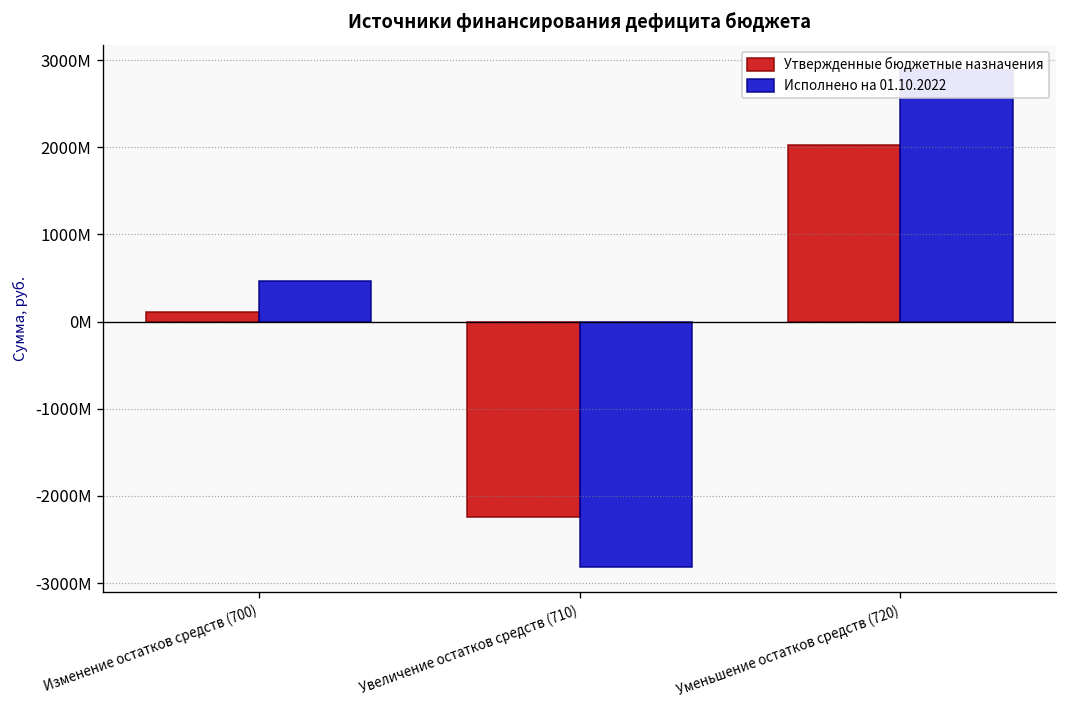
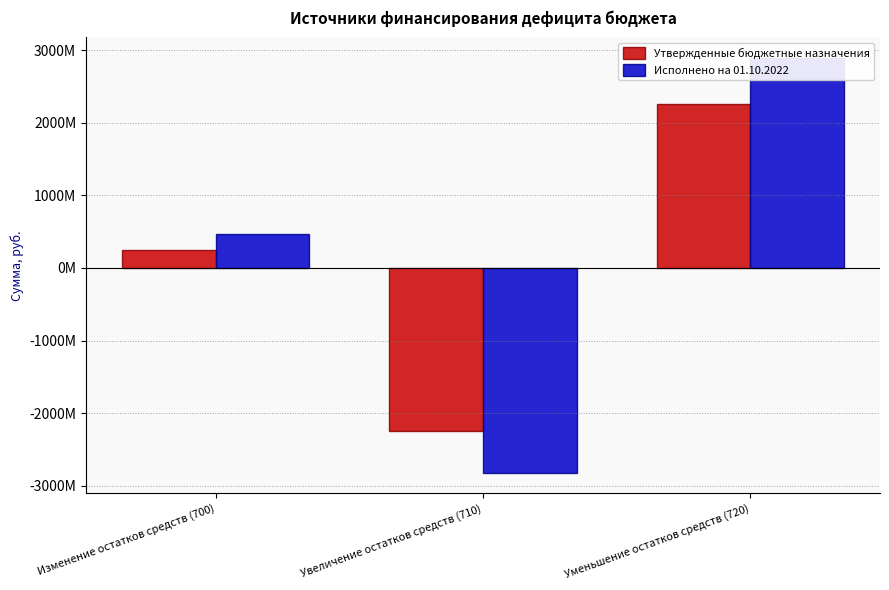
  {
    "Утвержденные бюджетные назначения": {
-     "Изменение остатков средств (700)": 100000000,
+     "Изменение остатков средств (700)": 200000000,
      "Увеличение остатков средств (710)": -2200000000,
-     "Уменьшение остатков средств (720)": 2000000000
+     "Уменьшение остатков средств (720)": 2300000000
    },
    "Исполнено на 01.10.2022": {
      "Изменение остатков средств (700)": 500000000,
      "Увеличение остатков средств (710)": -2800000000
    }
  }
